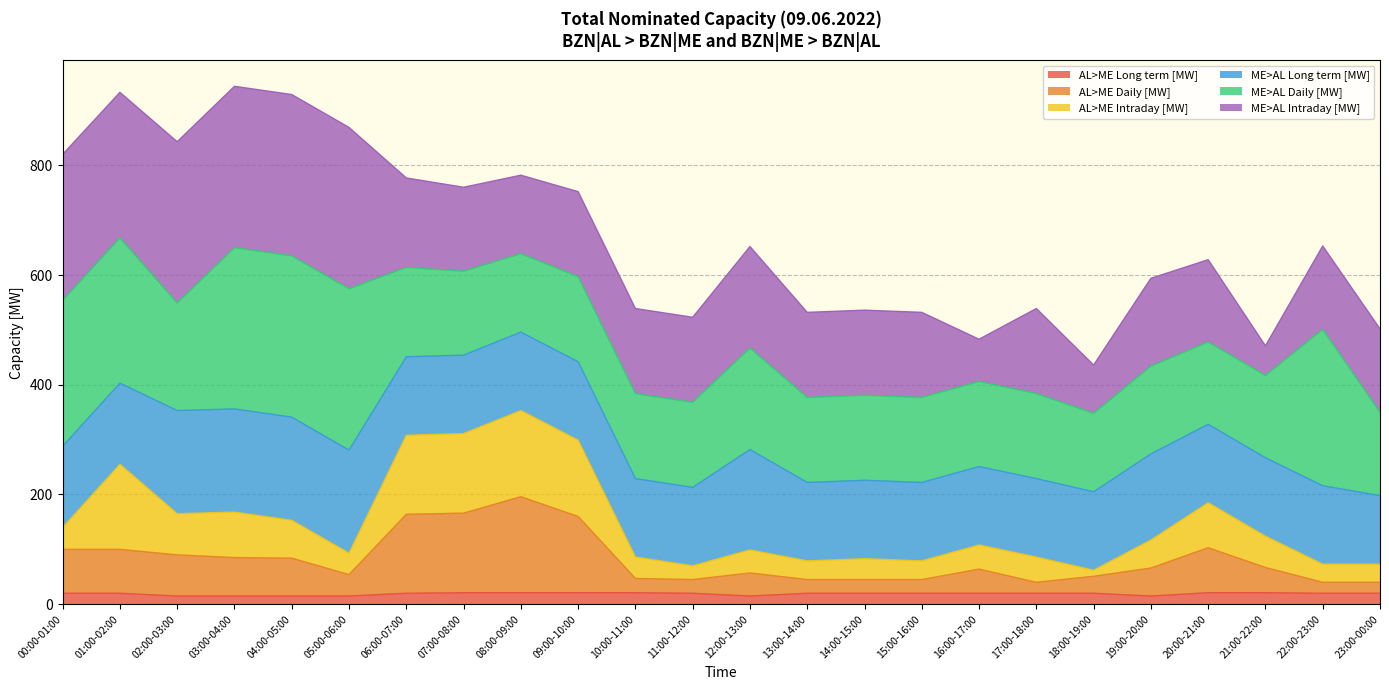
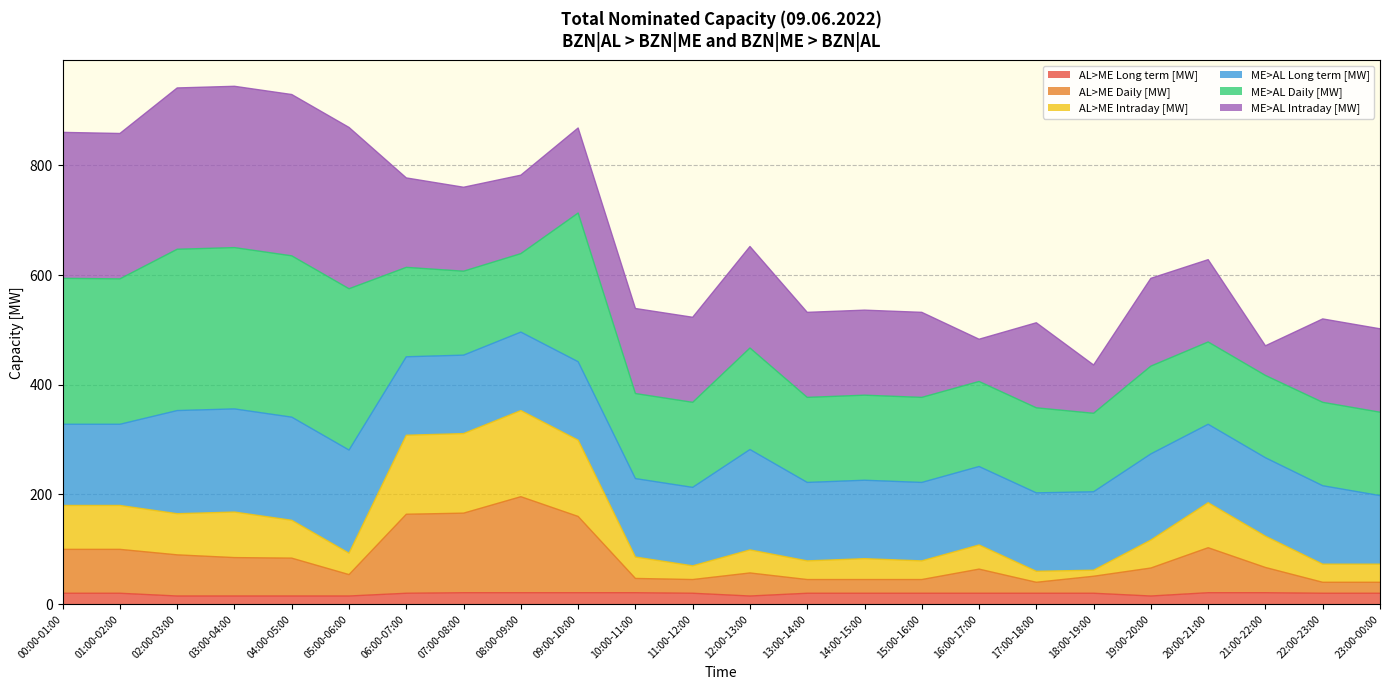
  {
    "AL>ME Intraday [MW]": {
-     "00:00-01:00": 40,
-     "01:00-02:00": 160,
+     "00:00-01:00": 80,
+     "01:00-02:00": 80,
      "02:00-03:00": 80,
      "03:00-04:00": 80,
      "04:00-05:00": 70,
      "05:00-06:00": 40,
      "06:00-07:00": 140,
      "07:00-08:00": 150,
      "08:00-09:00": 160,
      "09:00-10:00": 140,
      "10:00-11:00": 40,
      "11:00-12:00": 30,
      "12:00-13:00": 40,
      "13:00-14:00": 30,
      "14:00-15:00": 40,
      "15:00-16:00": 30,
      "16:00-17:00": 40,
-     "17:00-18:00": 50,
+     "17:00-18:00": 20,
      "18:00-19:00": 10,
      "19:00-20:00": 50,
      "20:00-21:00": 80,
      "21:00-22:00": 60,
      "22:00-23:00": 30,
      "23:00-00:00": 30
    },
    "ME>AL Long term [MW]": {
      "00:00-01:00": 150,
      "01:00-02:00": 150,
      "02:00-03:00": 190,
      "03:00-04:00": 190,
      "04:00-05:00": 190,
      "05:00-06:00": 190,
      "06:00-07:00": 140,
      "07:00-08:00": 140,
      "08:00-09:00": 140,
      "09:00-10:00": 140,
      "10:00-11:00": 140,
      "11:00-12:00": 140,
      "12:00-13:00": 180,
      "13:00-14:00": 140,
      "14:00-15:00": 140,
      "15:00-16:00": 140,
      "16:00-17:00": 140,
      "17:00-18:00": 140,
      "18:00-19:00": 140,
      "19:00-20:00": 160,
      "20:00-21:00": 140,
      "21:00-22:00": 140,
      "22:00-23:00": 140,
      "23:00-00:00": 130
    },
    "ME>AL Daily [MW]": {
      "00:00-01:00": 270,
      "01:00-02:00": 270,
-     "02:00-03:00": 200,
+     "02:00-03:00": 290,
      "03:00-04:00": 290,
      "04:00-05:00": 290,
      "05:00-06:00": 290,
      "06:00-07:00": 160,
      "07:00-08:00": 150,
      "08:00-09:00": 140,
-     "09:00-10:00": 160,
+     "09:00-10:00": 270,
      "10:00-11:00": 160,
      "11:00-12:00": 160,
      "12:00-13:00": 190,
      "13:00-14:00": 160,
      "14:00-15:00": 160,
      "15:00-16:00": 160,
      "16:00-17:00": 160,
      "17:00-18:00": 160,
      "18:00-19:00": 140,
      "19:00-20:00": 160,
      "20:00-21:00": 150,
      "21:00-22:00": 150,
-     "22:00-23:00": 290,
+     "22:00-23:00": 150,
      "23:00-00:00": 150
    },
    "ME>AL Intraday [MW]": {
      "00:00-01:00": 270,
      "01:00-02:00": 270,
      "02:00-03:00": 290,
      "03:00-04:00": 290,
      "04:00-05:00": 290,
      "05:00-06:00": 290,
      "06:00-07:00": 160,
      "07:00-08:00": 150,
      "08:00-09:00": 140,
      "09:00-10:00": 160,
      "10:00-11:00": 160,
      "11:00-12:00": 160,
      "12:00-13:00": 190,
      "13:00-14:00": 160,
      "14:00-15:00": 160,
      "15:00-16:00": 160,
      "16:00-17:00": 80,
      "17:00-18:00": 160,
      "18:00-19:00": 90,
      "19:00-20:00": 160,
      "20:00-21:00": 150,
      "21:00-22:00": 50,
      "22:00-23:00": 150,
      "23:00-00:00": 150
    }
  }
